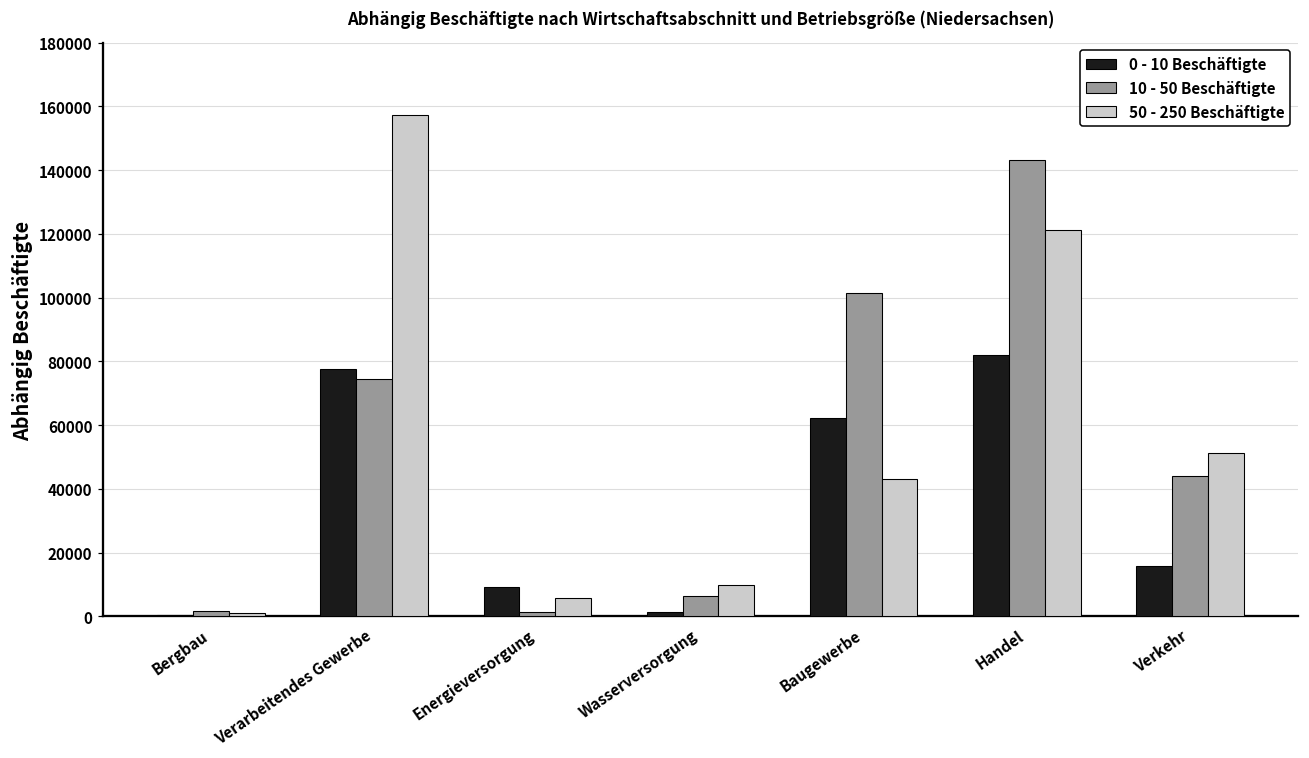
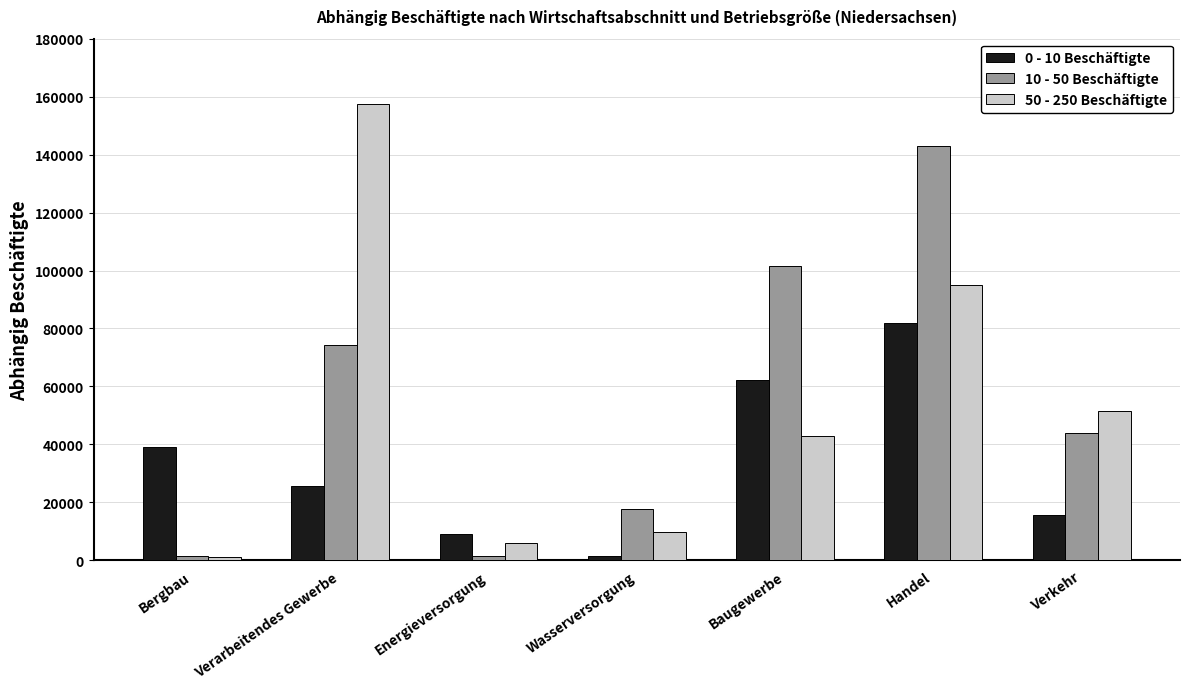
  {
    "0 - 10 Beschäftigte": {
-     "Bergbau": 0,
-     "Verarbeitendes Gewerbe": 78000,
+     "Bergbau": 39000,
+     "Verarbeitendes Gewerbe": 26000,
      "Energieversorgung": 9000,
      "Wasserversorgung": 2000,
      "Baugewerbe": 62000,
      "Handel": 82000,
      "Verkehr": 16000
    },
    "10 - 50 Beschäftigte": {
      "Bergbau": 2000,
      "Verarbeitendes Gewerbe": 74000,
      "Energieversorgung": 1000,
-     "Wasserversorgung": 6000,
+     "Wasserversorgung": 18000,
      "Baugewerbe": 102000,
      "Handel": 143000,
      "Verkehr": 44000
    },
    "50 - 250 Beschäftigte": {
      "Bergbau": 1000,
      "Verarbeitendes Gewerbe": 157000,
      "Energieversorgung": 6000,
      "Wasserversorgung": 10000,
      "Baugewerbe": 43000,
-     "Handel": 121000,
+     "Handel": 95000,
      "Verkehr": 51000
    }
  }
